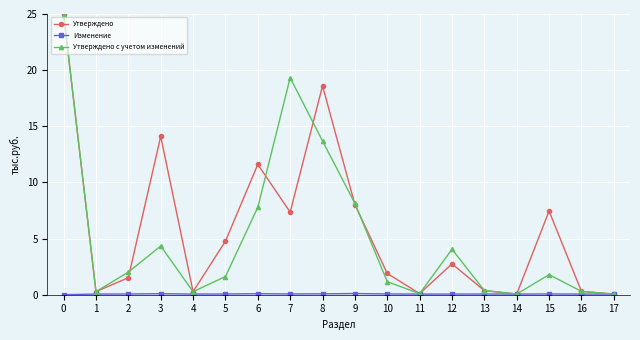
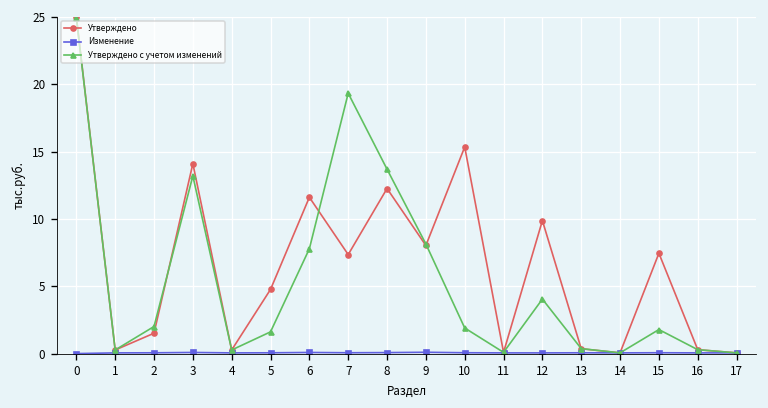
  {
    "Утверждено": {
      "2": 1.5,
      "3": 14.1,
      "5": 4.8,
      "6": 11.6,
      "7": 7.3,
-     "8": 18.6,
-     "10": 1.9,
-     "12": 2.7,
+     "8": 12.3,
+     "10": 15.3,
+     "12": 9.9,
      "15": 7.4
    },
    "Изменение": {
      "0": 0.0,
      "2": 0.1,
      "3": 0.1,
      "5": 0.1,
      "6": 0.1,
      "7": 0.1,
      "8": 0.1,
      "9": 0.1,
      "10": 0.1,
      "12": 0.1,
      "13": 0.1,
      "15": 0.1,
      "16": 0.1
    },
    "Утверждено с учетом изменений": {
      "2": 2.0,
-     "3": 4.3,
+     "3": 13.2,
      "5": 1.6,
      "6": 7.8,
      "7": 19.3,
      "8": 13.7,
-     "10": 1.2,
+     "10": 1.9,
      "12": 4.0,
      "15": 1.8
    }
  }
